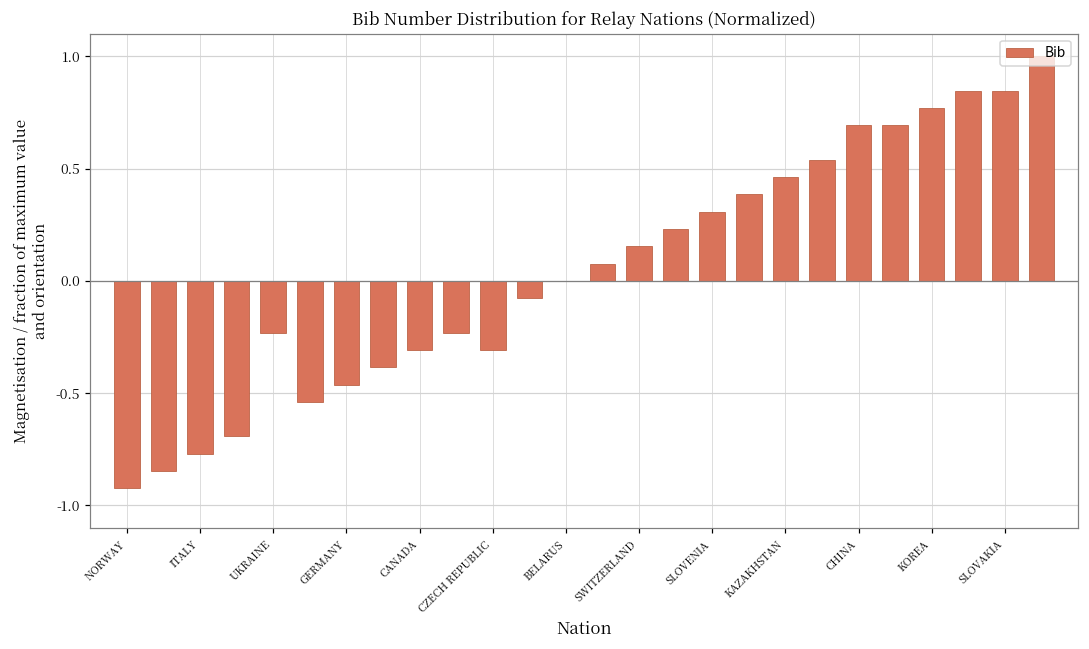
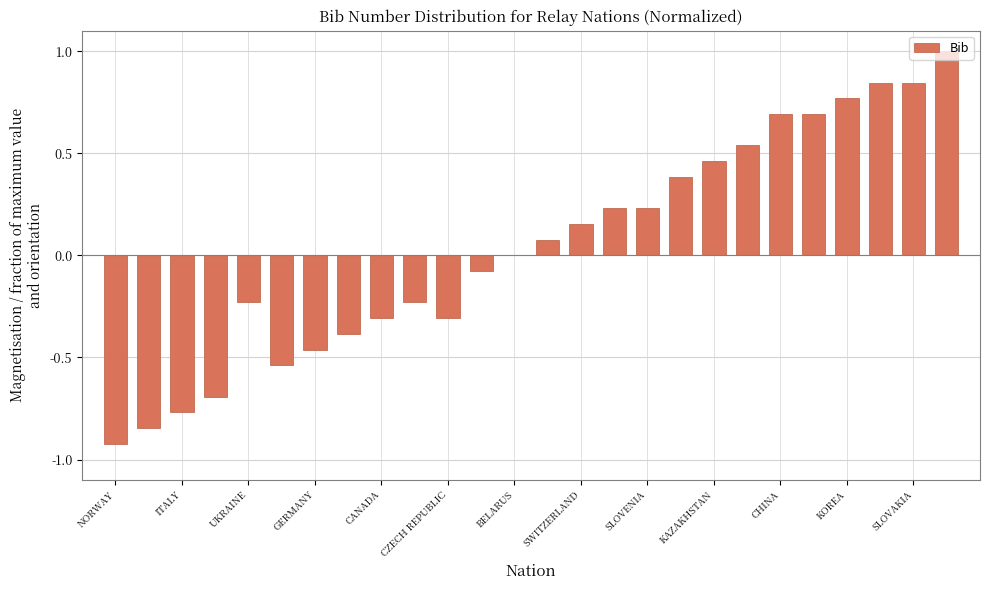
  {
    "NORWAY": -0.92,
    "ITALY": -0.77,
    "UKRAINE": -0.23,
    "GERMANY": -0.46,
    "CANADA": -0.31,
    "CZECH REPUBLIC": -0.31,
    "BELARUS": 0.00,
    "SWITZERLAND": 0.15,
-   "SLOVENIA": 0.31,
+   "SLOVENIA": 0.23,
    "KAZAKHSTAN": 0.46,
    "CHINA": 0.69,
    "KOREA": 0.77,
    "SLOVAKIA": 0.85
  }
